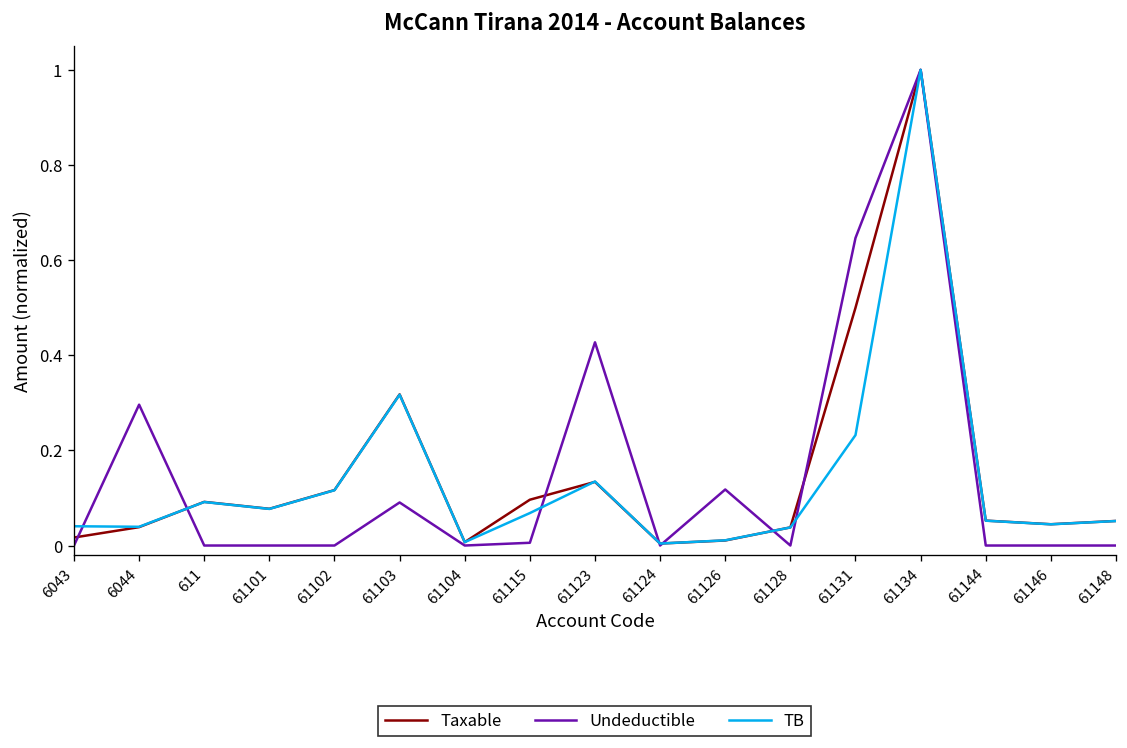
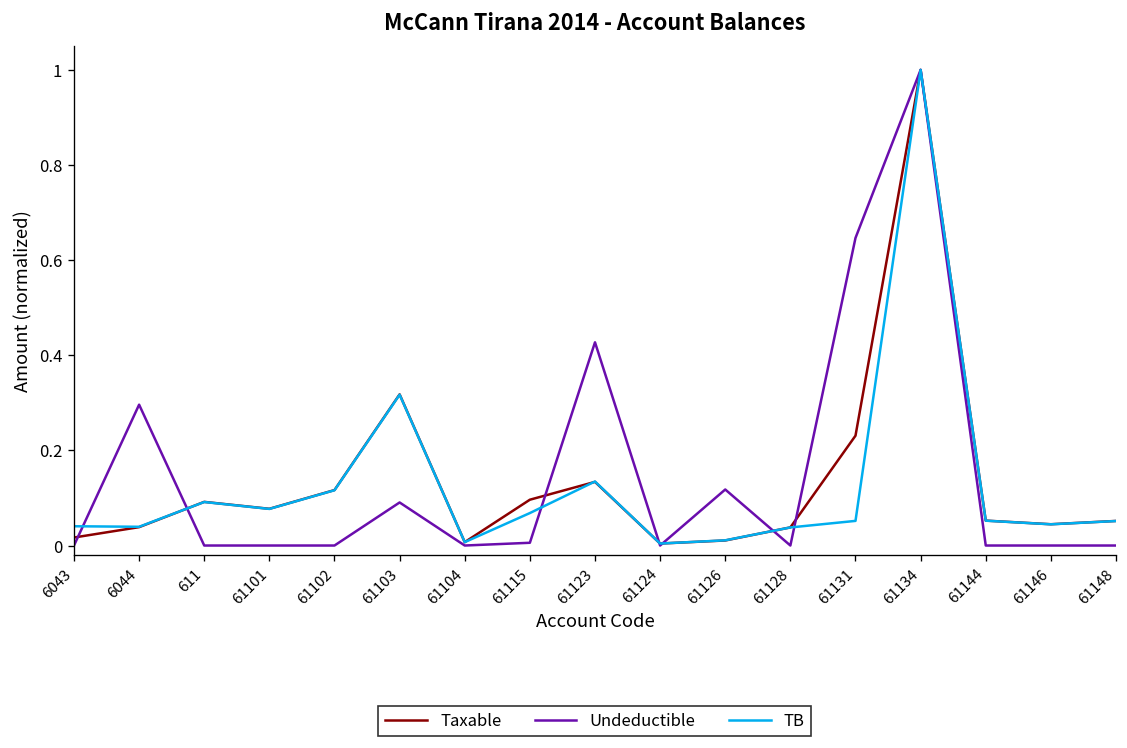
  {
    "Taxable": {
      "6043": 0.02,
      "61115": 0.10,
-     "61131": 0.50
+     "61131": 0.23
    },
    "Undeductible": {
      "6043": 0.00,
      "6044": 0.30,
      "611": 0.00,
      "61101": 0.00,
      "61102": 0.00,
      "61103": 0.09,
      "61104": 0.00,
      "61115": 0.01,
      "61123": 0.43,
      "61126": 0.12,
      "61128": 0.00,
      "61131": 0.65,
      "61144": 0.00,
      "61146": 0.00,
      "61148": 0.00
    },
    "TB": {
      "6043": 0.04,
      "61115": 0.07,
-     "61131": 0.23
+     "61131": 0.05
    }
  }
